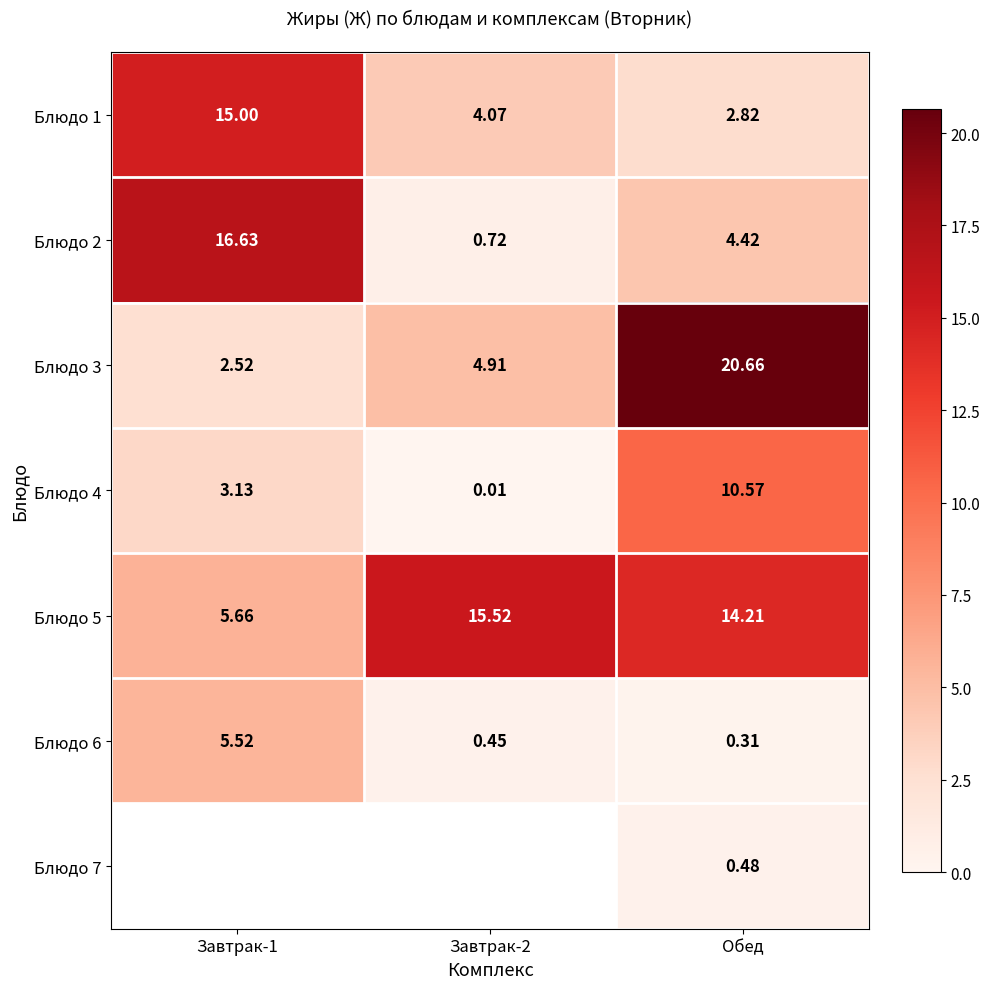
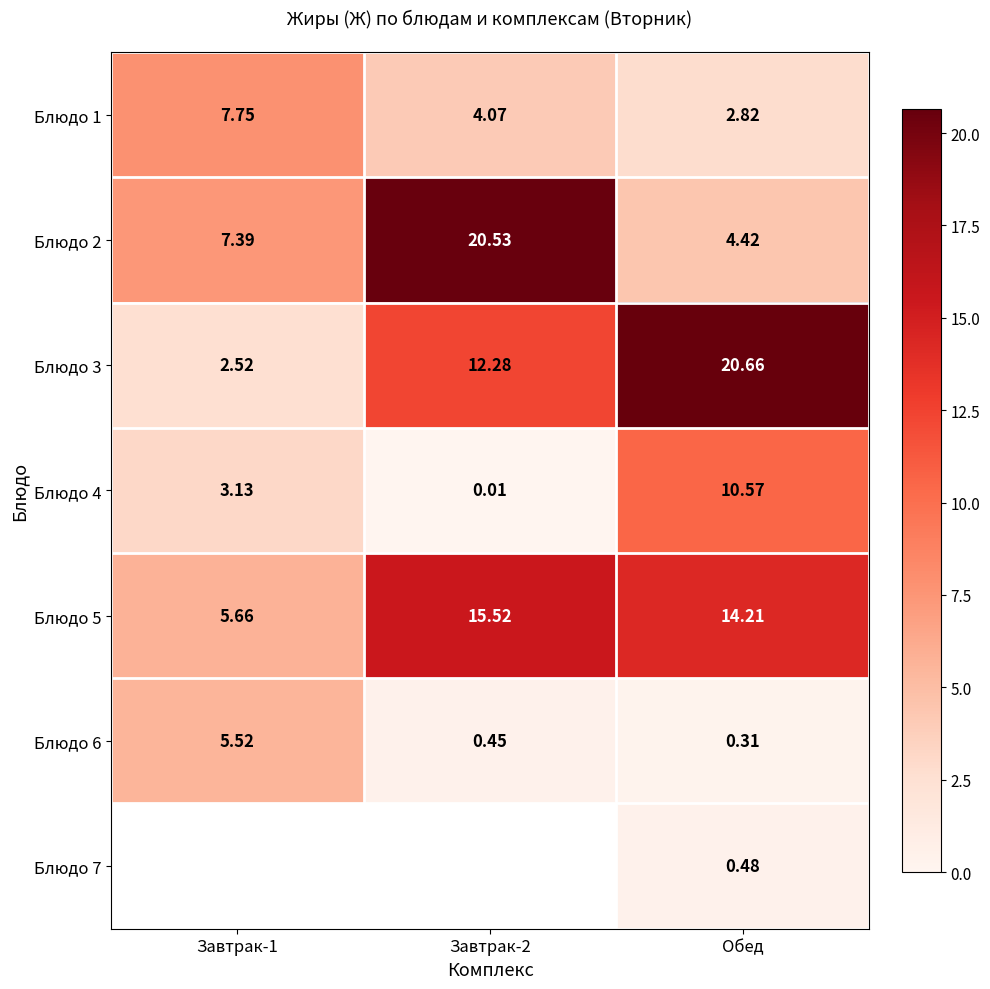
  {
    "Блюдо 1": {
-     "Завтрак-1": 15.00,
+     "Завтрак-1": 7.75,
      "Завтрак-2": 4.07,
      "Обед": 2.82
    },
    "Блюдо 2": {
-     "Завтрак-1": 16.63,
-     "Завтрак-2": 0.72,
+     "Завтрак-1": 7.39,
+     "Завтрак-2": 20.53,
      "Обед": 4.42
    },
    "Блюдо 3": {
      "Завтрак-1": 2.52,
-     "Завтрак-2": 4.91,
+     "Завтрак-2": 12.28,
      "Обед": 20.66
    },
    "Блюдо 4": {
      "Завтрак-1": 3.13,
      "Завтрак-2": 0.01,
      "Обед": 10.57
    },
    "Блюдо 5": {
      "Завтрак-1": 5.66,
      "Завтрак-2": 15.52,
      "Обед": 14.21
    },
    "Блюдо 6": {
      "Завтрак-1": 5.52,
      "Завтрак-2": 0.45,
      "Обед": 0.31
    },
    "Блюдо 7": {
      "Обед": 0.48
    }
  }
